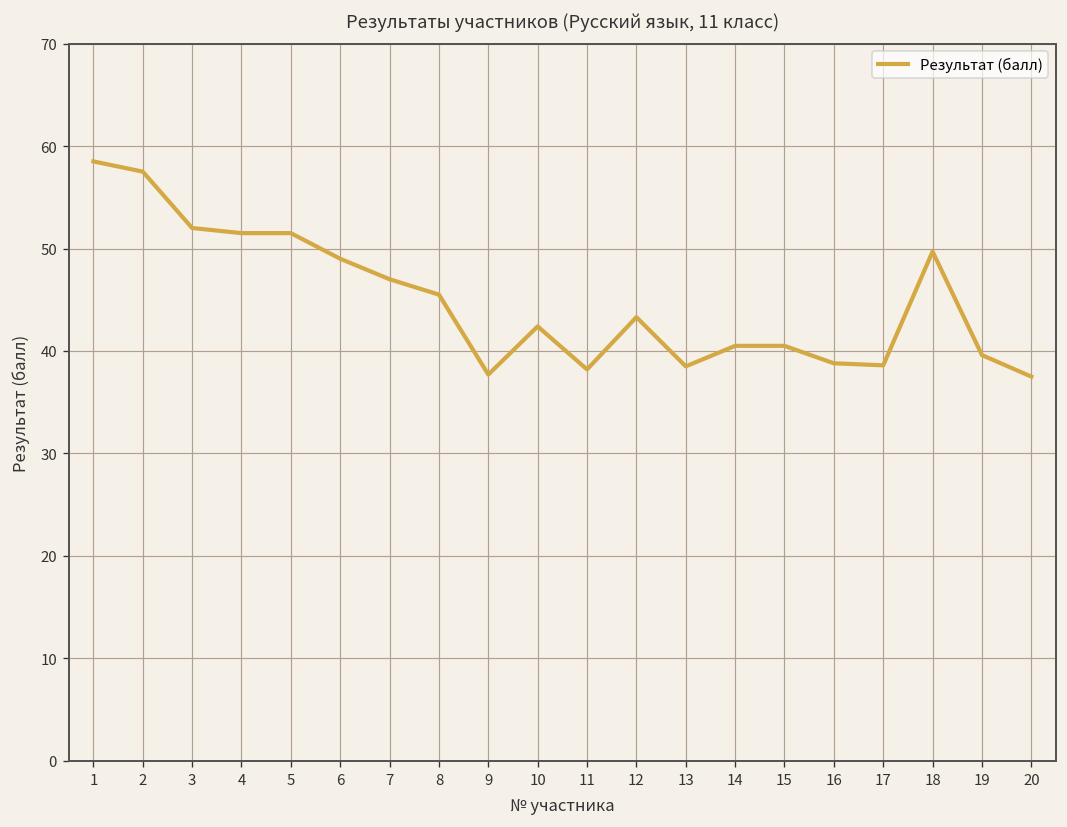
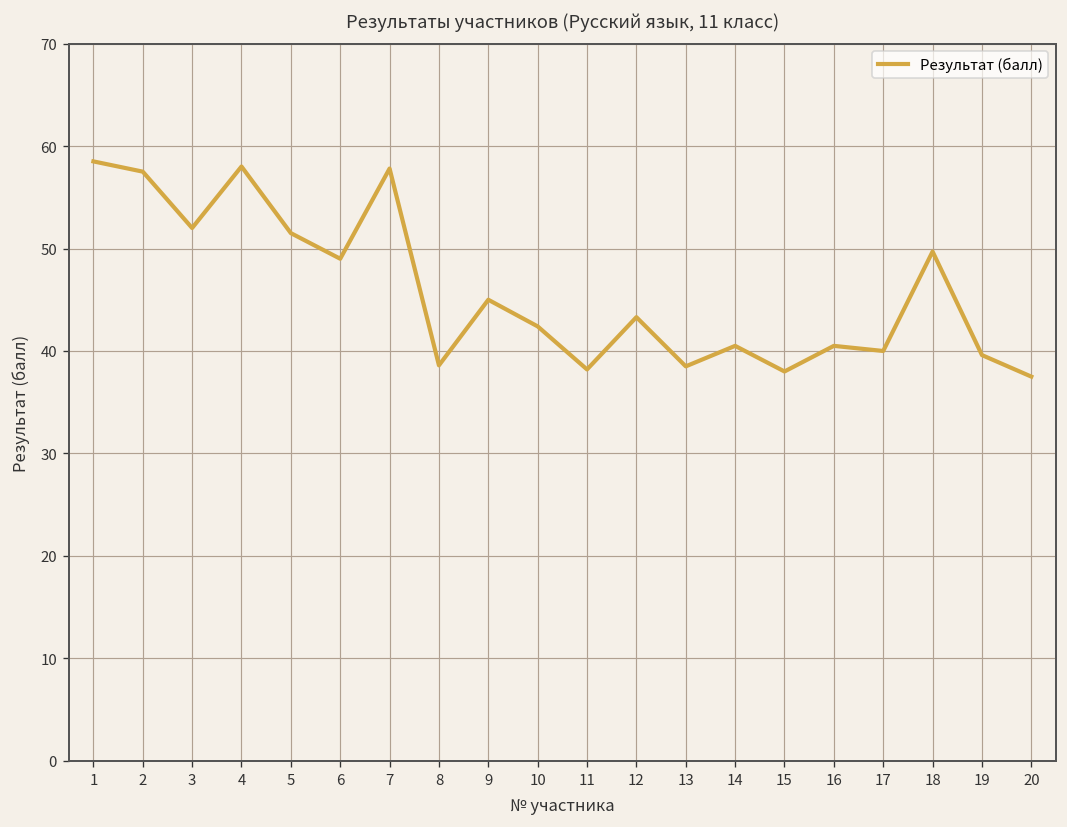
  {
    "1": 59,
    "2": 58,
    "3": 52,
-   "4": 52,
+   "4": 58,
    "5": 52,
    "6": 49,
-   "7": 47,
-   "8": 46,
-   "9": 38,
+   "7": 58,
+   "8": 39,
+   "9": 45,
    "10": 42,
    "11": 38,
    "12": 43,
    "13": 39,
    "14": 41,
-   "15": 41,
-   "16": 39,
-   "17": 39,
+   "15": 38,
+   "16": 41,
+   "17": 40,
    "18": 50,
    "19": 40,
    "20": 38
  }
